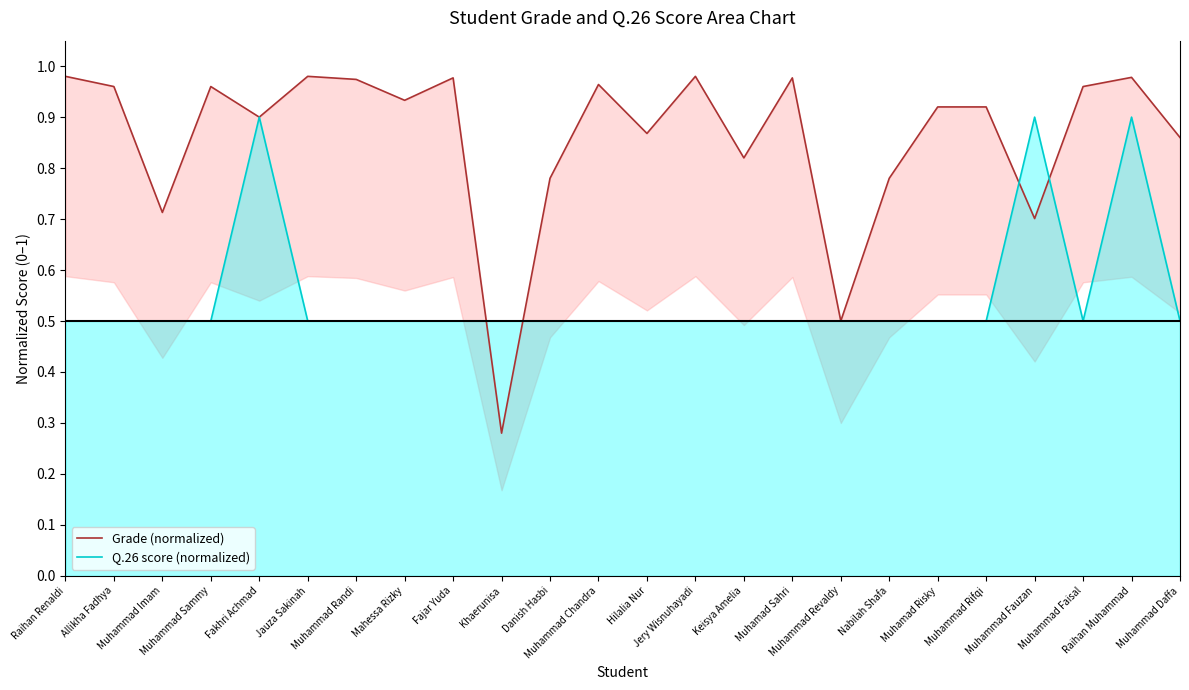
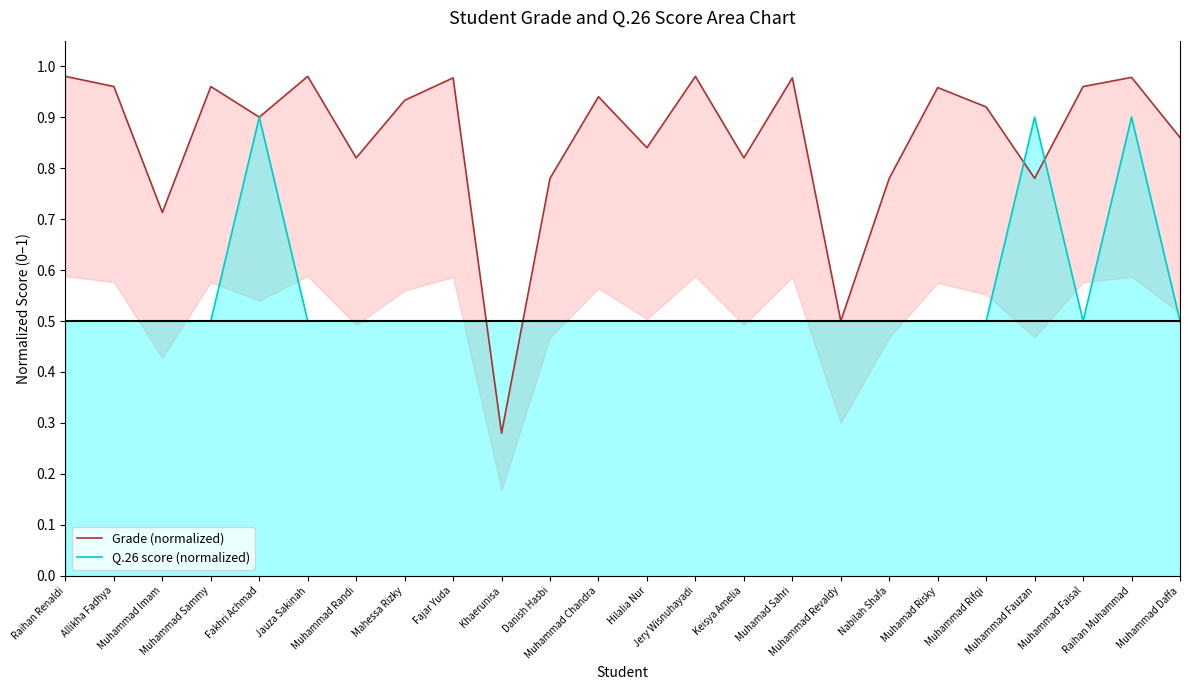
  {
    "Grade (normalized)": {
      "Raihan Renaldi": 0.98,
      "Allikha Fadhya": 0.96,
      "Muhammad Imam": 0.71,
      "Muhammad Sammy": 0.96,
      "Jauza Sakinah": 0.98,
-     "Muhammad Randi": 0.97,
+     "Muhammad Randi": 0.82,
      "Mahessa Rizky": 0.93,
      "Fajar Yuda": 0.98,
      "Khaerunisa": 0.28,
      "Danish Hasbi": 0.78,
-     "Muhammad Chandra": 0.96,
-     "Hilalia Nur": 0.87,
+     "Muhammad Chandra": 0.94,
+     "Hilalia Nur": 0.84,
      "Jery Wisnuhayadi": 0.98,
      "Keisya Amelia": 0.82,
      "Muhamad Sahri": 0.98,
      "Nabilah Shafa": 0.78,
-     "Muhamad Risky": 0.92,
+     "Muhamad Risky": 0.96,
      "Muhammad Rifqi": 0.92,
-     "Muhammad Fauzan": 0.70,
+     "Muhammad Fauzan": 0.78,
      "Muhammad Faisal": 0.96,
      "Raihan Muhammad": 0.98,
      "Muhammad Daffa": 0.86
    },
    "Q.26 score (normalized)": {
      "Raihan Renaldi": 0.50,
      "Allikha Fadhya": 0.50,
      "Muhammad Imam": 0.50,
      "Muhammad Sammy": 0.50,
      "Jauza Sakinah": 0.50,
      "Muhammad Randi": 0.50,
      "Mahessa Rizky": 0.50,
      "Fajar Yuda": 0.50,
      "Khaerunisa": 0.50,
      "Danish Hasbi": 0.50,
      "Muhammad Chandra": 0.50,
      "Hilalia Nur": 0.50,
      "Jery Wisnuhayadi": 0.50,
      "Keisya Amelia": 0.50,
      "Muhamad Sahri": 0.50,
      "Nabilah Shafa": 0.50,
      "Muhamad Risky": 0.50,
      "Muhammad Rifqi": 0.50,
      "Muhammad Fauzan": 0.90,
      "Muhammad Faisal": 0.50,
      "Raihan Muhammad": 0.90,
      "Muhammad Daffa": 0.50
    }
  }
